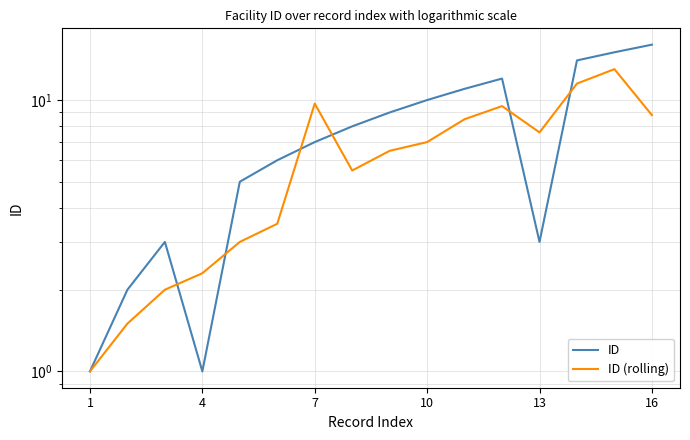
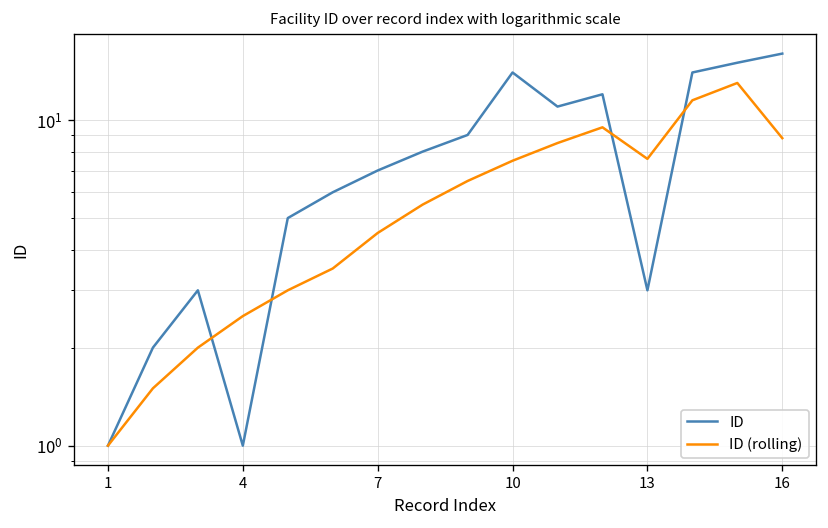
  {
    "ID": {
      "4": 1,
      "7": 7,
-     "10": 10,
+     "10": 14,
      "13": 3,
      "16": 16
    },
    "ID (rolling)": {
-     "4": 2.3,
-     "7": 9.7,
-     "10": 7.0,
+     "4": 2.5,
+     "7": 4.5,
+     "10": 7.5,
      "13": 7.6,
      "16": 8.8
    }
  }
